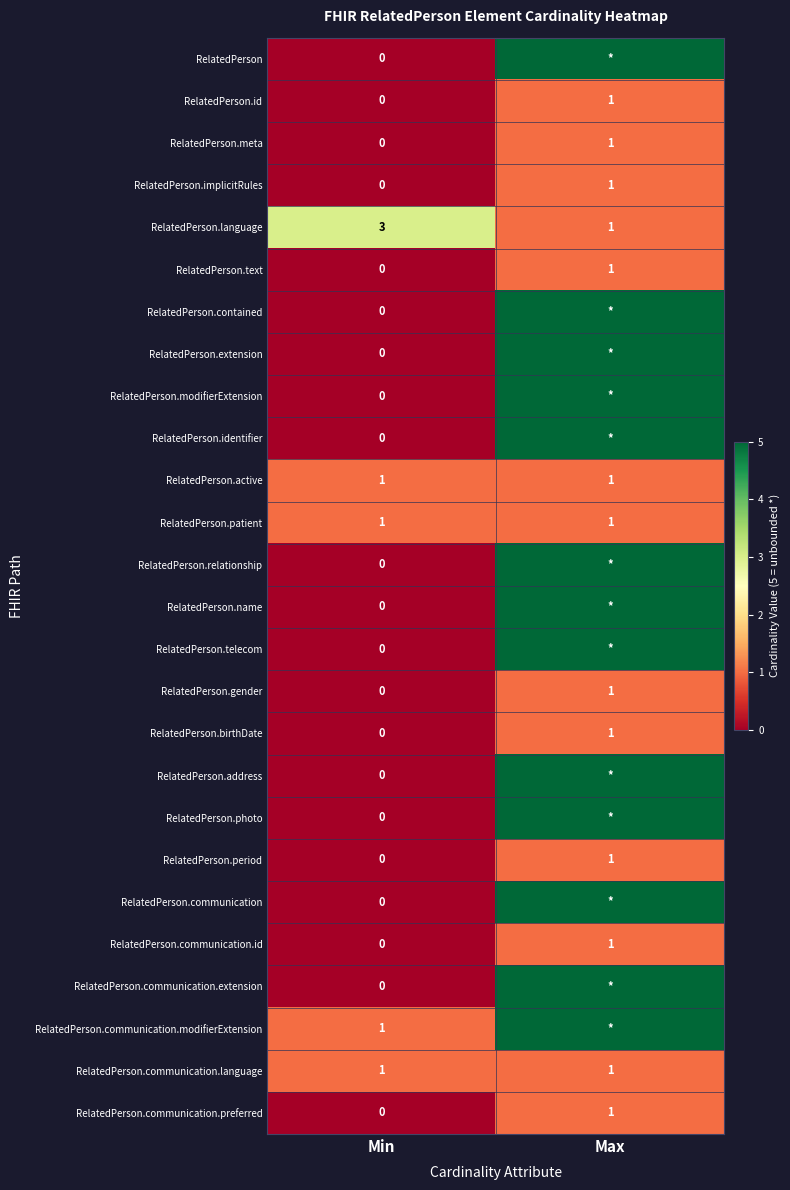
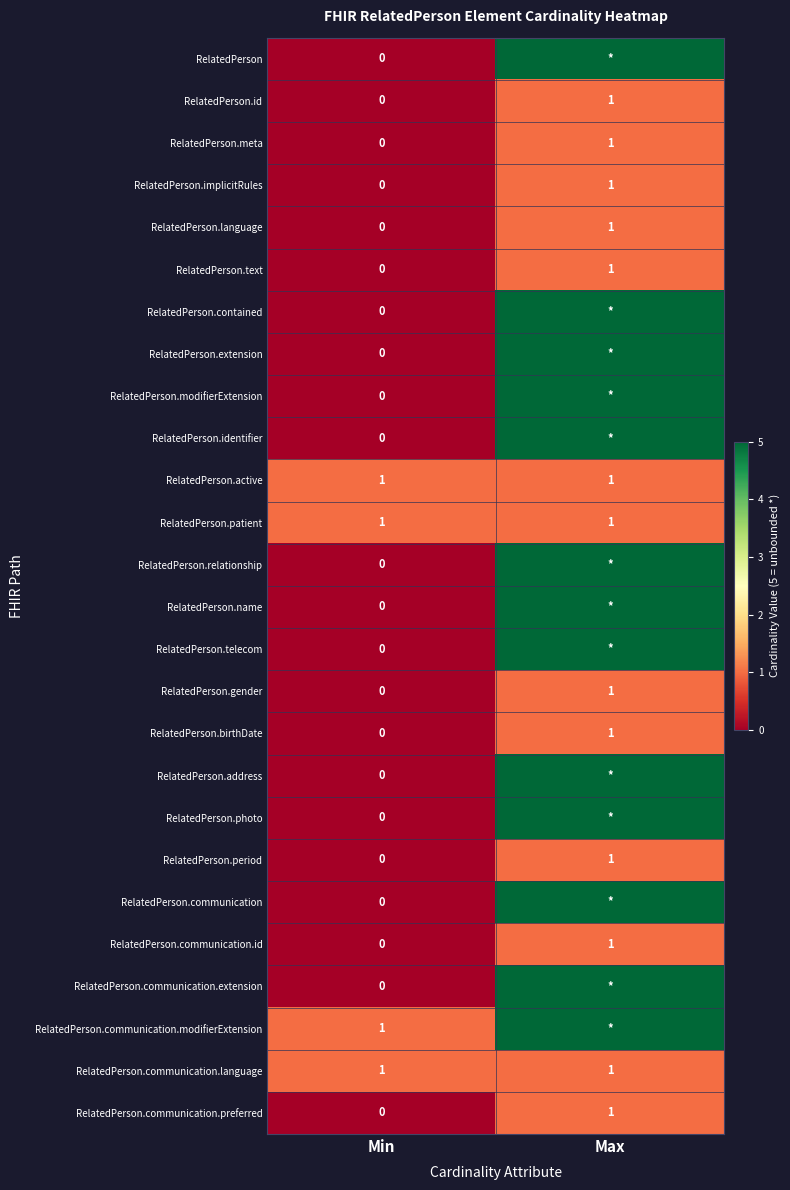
  {
    "RelatedPerson": {
      "Min": 0
    },
    "RelatedPerson.id": {
      "Min": 0,
      "Max": 1
    },
    "RelatedPerson.meta": {
      "Min": 0,
      "Max": 1
    },
    "RelatedPerson.implicitRules": {
      "Min": 0,
      "Max": 1
    },
    "RelatedPerson.language": {
-     "Min": 3,
+     "Min": 0,
      "Max": 1
    },
    "RelatedPerson.text": {
      "Min": 0,
      "Max": 1
    },
    "RelatedPerson.contained": {
      "Min": 0
    },
    "RelatedPerson.extension": {
      "Min": 0
    },
    "RelatedPerson.modifierExtension": {
      "Min": 0
    },
    "RelatedPerson.identifier": {
      "Min": 0
    },
    "RelatedPerson.active": {
      "Min": 1,
      "Max": 1
    },
    "RelatedPerson.patient": {
      "Min": 1,
      "Max": 1
    },
    "RelatedPerson.relationship": {
      "Min": 0
    },
    "RelatedPerson.name": {
      "Min": 0
    },
    "RelatedPerson.telecom": {
      "Min": 0
    },
    "RelatedPerson.gender": {
      "Min": 0,
      "Max": 1
    },
    "RelatedPerson.birthDate": {
      "Min": 0,
      "Max": 1
    },
    "RelatedPerson.address": {
      "Min": 0
    },
    "RelatedPerson.photo": {
      "Min": 0
    },
    "RelatedPerson.period": {
      "Min": 0,
      "Max": 1
    },
    "RelatedPerson.communication": {
      "Min": 0
    },
    "RelatedPerson.communication.id": {
      "Min": 0,
      "Max": 1
    },
    "RelatedPerson.communication.extension": {
      "Min": 0
    },
    "RelatedPerson.communication.modifierExtension": {
      "Min": 1
    },
    "RelatedPerson.communication.language": {
      "Min": 1,
      "Max": 1
    },
    "RelatedPerson.communication.preferred": {
      "Min": 0,
      "Max": 1
    }
  }
